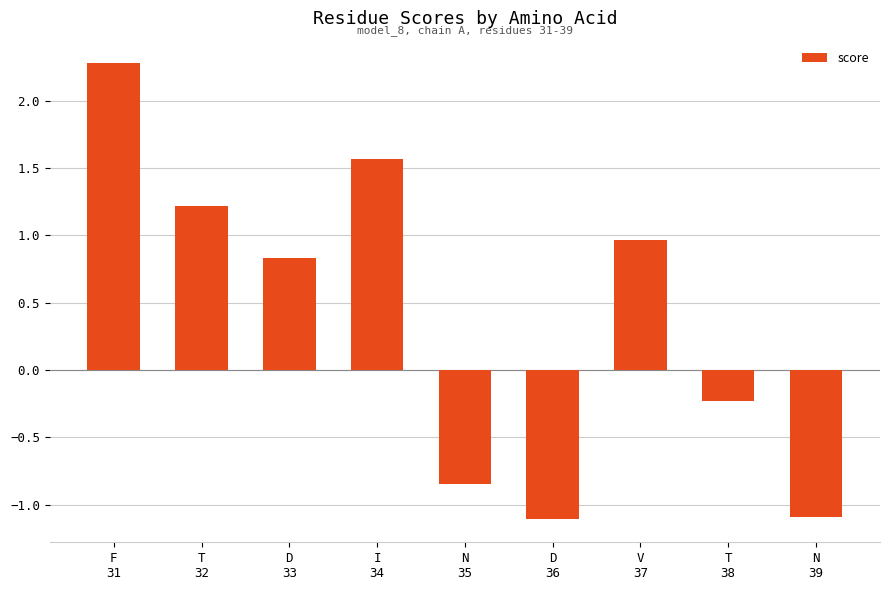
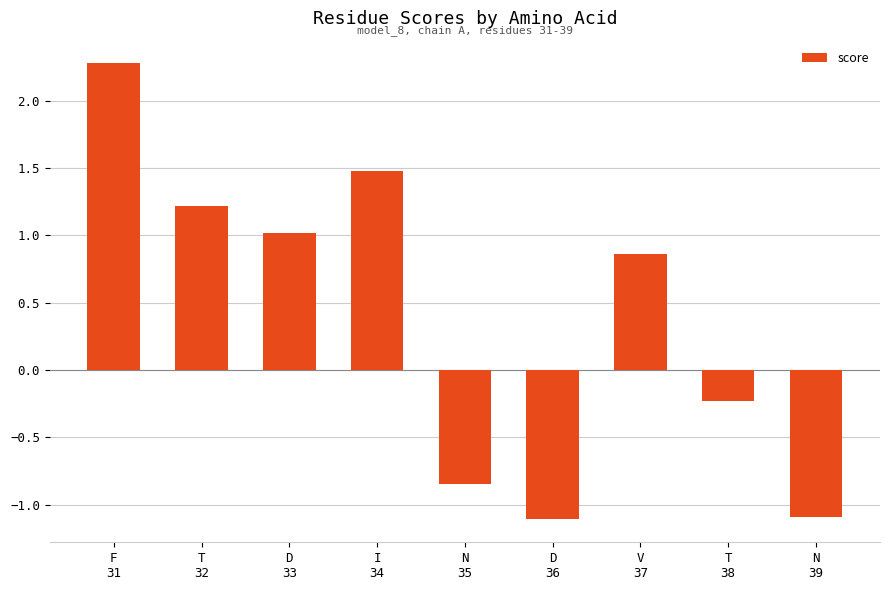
  {
    "F 31": 2.28,
    "T 32": 1.22,
-   "D 33": 0.83,
-   "I 34": 1.56,
+   "D 33": 1.02,
+   "I 34": 1.48,
    "N 35": -0.85,
    "D 36": -1.11,
-   "V 37": 0.97,
+   "V 37": 0.86,
    "T 38": -0.23,
    "N 39": -1.09
  }
